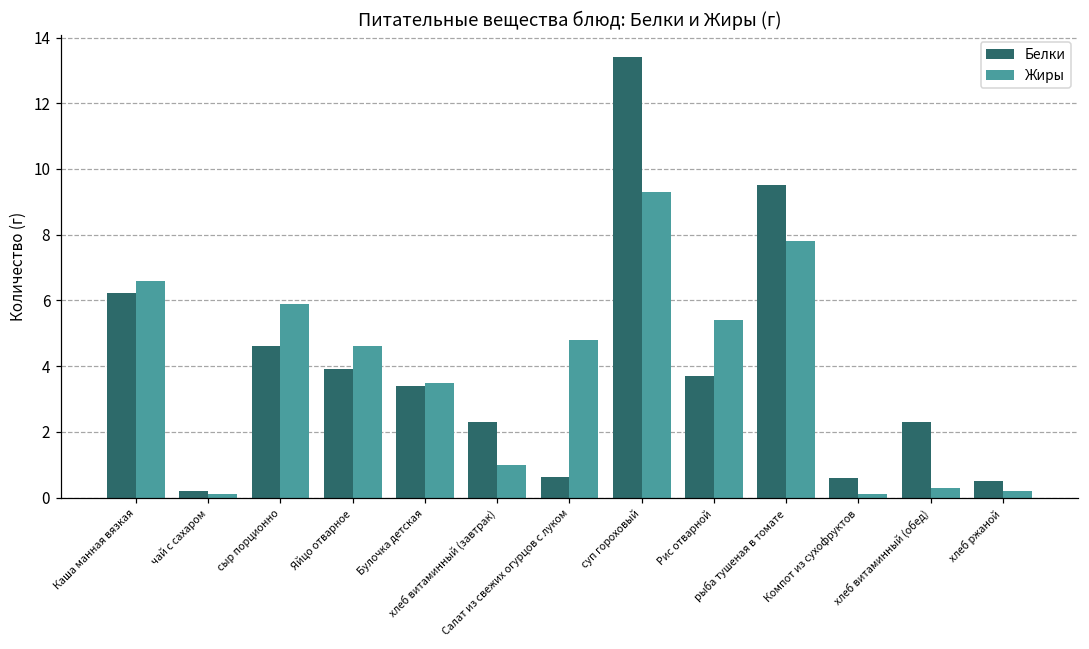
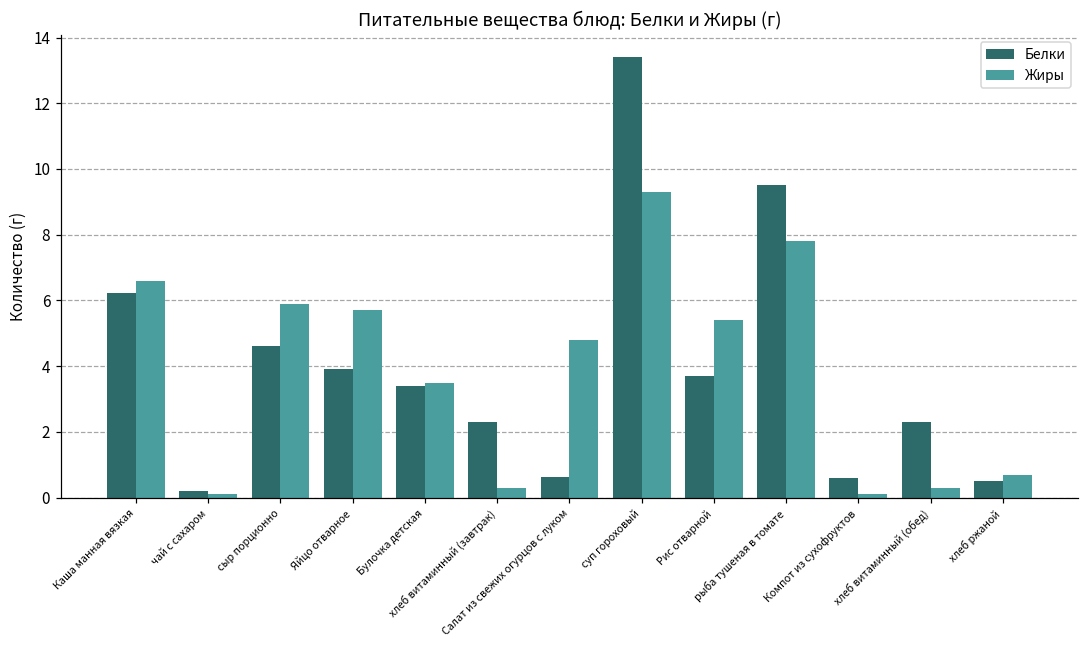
  {
    "Белки": {
      "Каша манная вязкая": 6.2,
      "чай с сахаром": 0.2,
      "сыр порционно": 4.6,
      "Яйцо отварное": 3.9,
      "Булочка детская": 3.4,
      "хлеб витаминный (завтрак)": 2.3,
      "Салат из свежих огурцов с луком": 0.6,
      "суп гороховый": 13.4,
      "Рис отварной": 3.7,
      "рыба тушеная в томате": 9.5,
      "Компот из сухофруктов": 0.6,
      "хлеб витаминный (обед)": 2.3,
      "хлеб ржаной": 0.5
    },
    "Жиры": {
      "Каша манная вязкая": 6.6,
      "чай с сахаром": 0.1,
      "сыр порционно": 5.9,
-     "Яйцо отварное": 4.6,
+     "Яйцо отварное": 5.7,
      "Булочка детская": 3.5,
-     "хлеб витаминный (завтрак)": 1.0,
+     "хлеб витаминный (завтрак)": 0.3,
      "Салат из свежих огурцов с луком": 4.8,
      "суп гороховый": 9.3,
      "Рис отварной": 5.4,
      "рыба тушеная в томате": 7.8,
      "Компот из сухофруктов": 0.1,
      "хлеб витаминный (обед)": 0.3,
-     "хлеб ржаной": 0.2
+     "хлеб ржаной": 0.7
    }
  }
